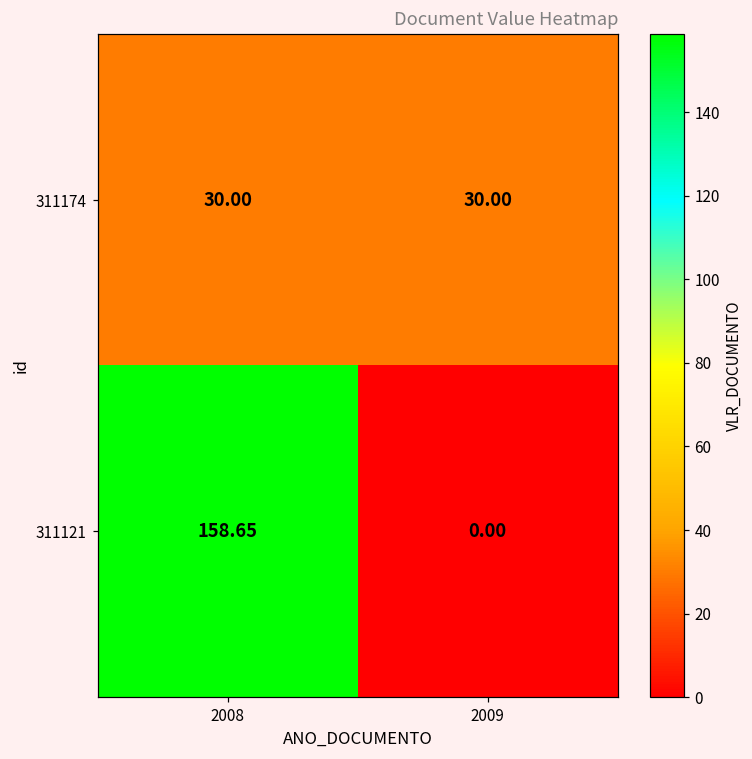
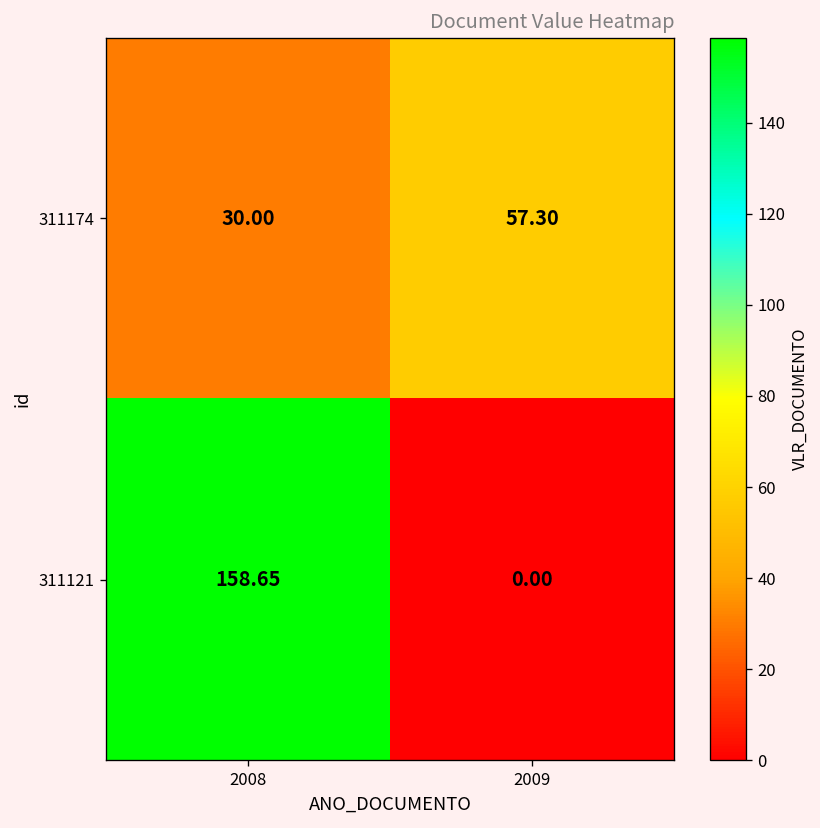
  {
    "311174": {
      "2008": 30.00,
-     "2009": 30.00
+     "2009": 57.30
    },
    "311121": {
      "2008": 158.65,
      "2009": 0.00
    }
  }
